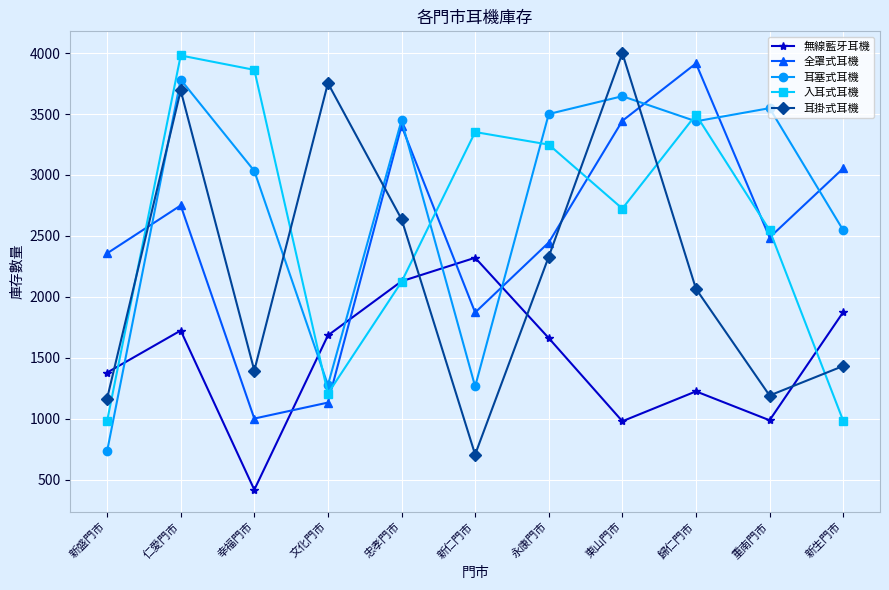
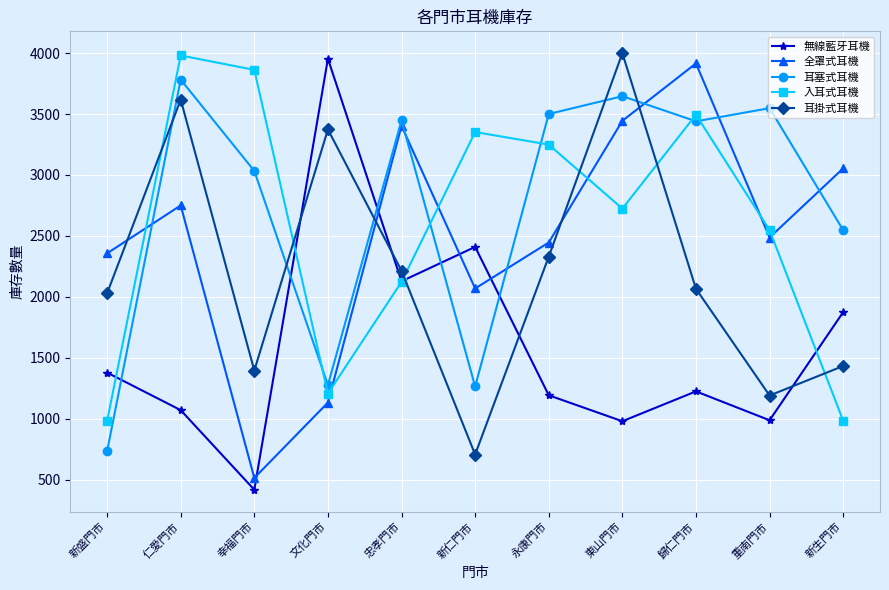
  {
    "無線藍牙耳機": {
      "新盛門市": 1380,
-     "仁愛門市": 1720,
+     "仁愛門市": 1070,
      "幸福門市": 420,
-     "文化門市": 1680,
-     "新仁門市": 2320,
-     "永康門市": 1660,
+     "文化門市": 3950,
+     "新仁門市": 2410,
+     "永康門市": 1190,
      "東山門市": 980,
      "歸仁門市": 1230,
      "重南門市": 990,
      "新生門市": 1880
    },
    "全罩式耳機": {
      "新盛門市": 2360,
      "仁愛門市": 2750,
-     "幸福門市": 1000,
+     "幸福門市": 520,
      "文化門市": 1130,
      "忠孝門市": 3400,
-     "新仁門市": 1870,
+     "新仁門市": 2070,
      "永康門市": 2450,
      "東山門市": 3440,
      "歸仁門市": 3920,
      "重南門市": 2490,
      "新生門市": 3050
    },
    "耳掛式耳機": {
-     "新盛門市": 1170,
-     "仁愛門市": 3690,
+     "新盛門市": 2030,
+     "仁愛門市": 3620,
      "幸福門市": 1400,
-     "文化門市": 3750,
-     "忠孝門市": 2640,
+     "文化門市": 3370,
+     "忠孝門市": 2210,
      "新仁門市": 710,
      "永康門市": 2330,
      "東山門市": 4000,
      "歸仁門市": 2070,
      "重南門市": 1190,
      "新生門市": 1430
    }
  }
